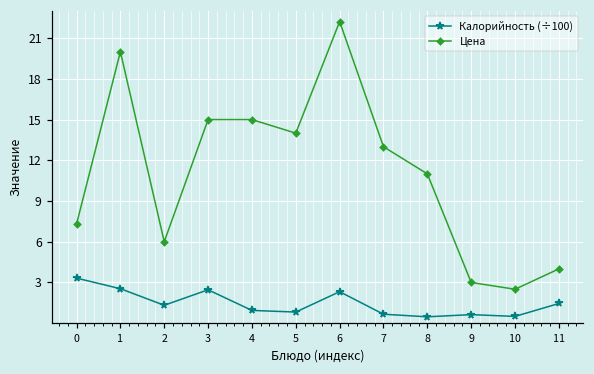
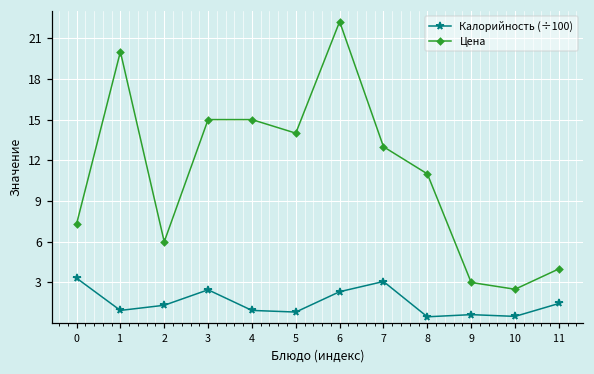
  {
    "Калорийность (÷100)": {
      "0": 3.3,
-     "1": 2.5,
+     "1": 0.9,
      "2": 1.3,
      "3": 2.5,
      "4": 0.9,
      "5": 0.8,
      "6": 2.3,
-     "7": 0.7,
+     "7": 3.1,
      "8": 0.5,
      "9": 0.6,
      "10": 0.5,
      "11": 1.5
    },
    "Цена": {
      "0": 7.3,
      "1": 20.0,
      "2": 6.0,
      "3": 15.0,
      "4": 15.0,
      "5": 14.0,
      "6": 22.2,
      "7": 13.0,
      "8": 11.0,
      "9": 3.0,
      "10": 2.5,
      "11": 4.0
    }
  }
